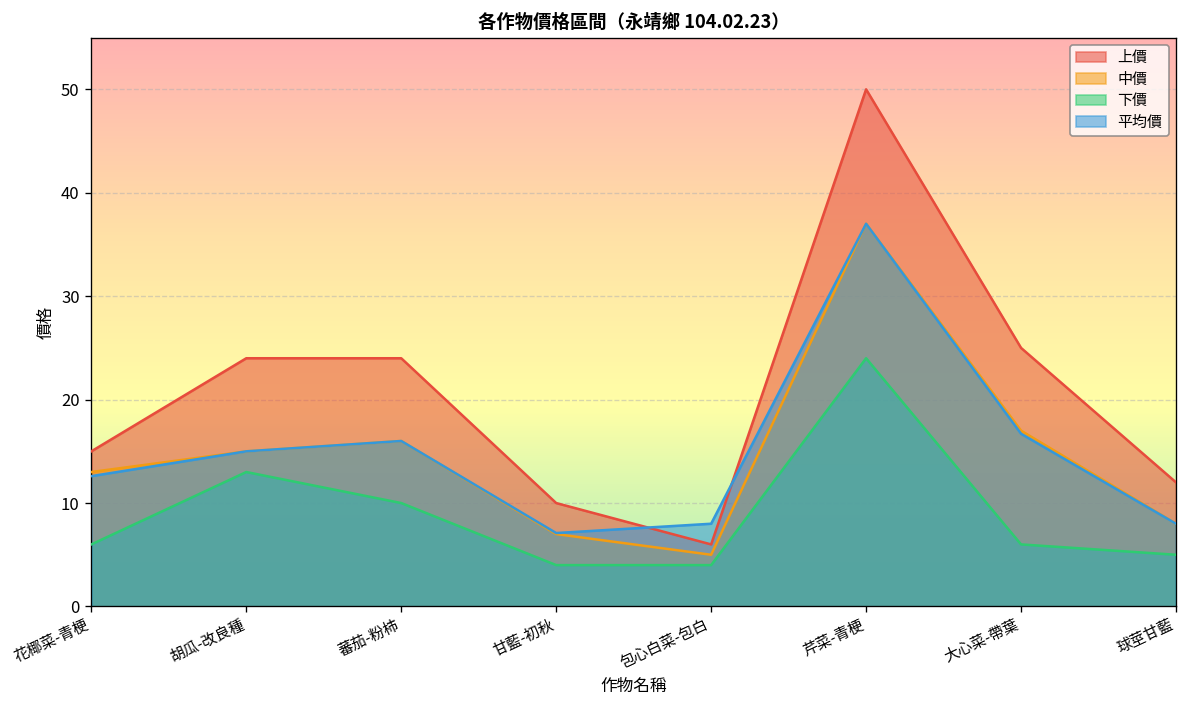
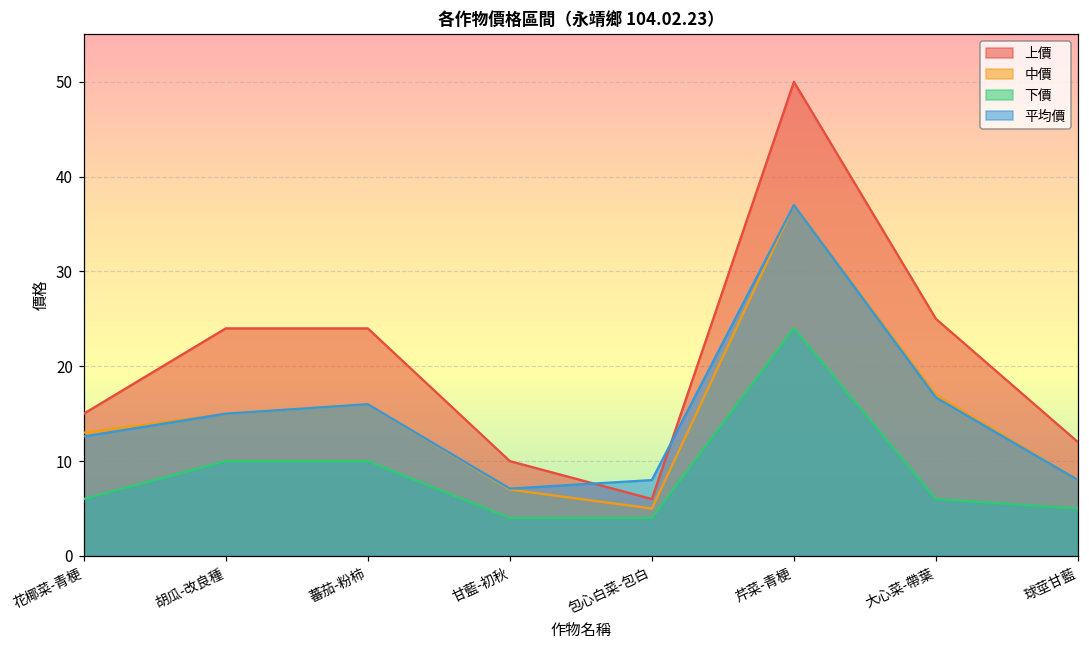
  {
    "上價": {
      "花椰菜-青梗": 15,
      "胡瓜-改良種": 24,
      "蕃茄-粉柿": 24,
      "甘藍-初秋": 10,
      "包心白菜-包白": 6,
      "芹菜-青梗": 50,
      "大心菜-帶葉": 25,
      "球莖甘藍": 12
    },
    "中價": {
      "花椰菜-青梗": 13,
      "包心白菜-包白": 5,
      "大心菜-帶葉": 17
    },
    "下價": {
      "花椰菜-青梗": 6,
-     "胡瓜-改良種": 13,
+     "胡瓜-改良種": 10,
      "蕃茄-粉柿": 10,
      "甘藍-初秋": 4,
      "包心白菜-包白": 4,
      "芹菜-青梗": 24,
      "大心菜-帶葉": 6,
      "球莖甘藍": 5
    },
    "平均價": {
      "花椰菜-青梗": 13,
      "包心白菜-包白": 8,
      "大心菜-帶葉": 17
    }
  }
